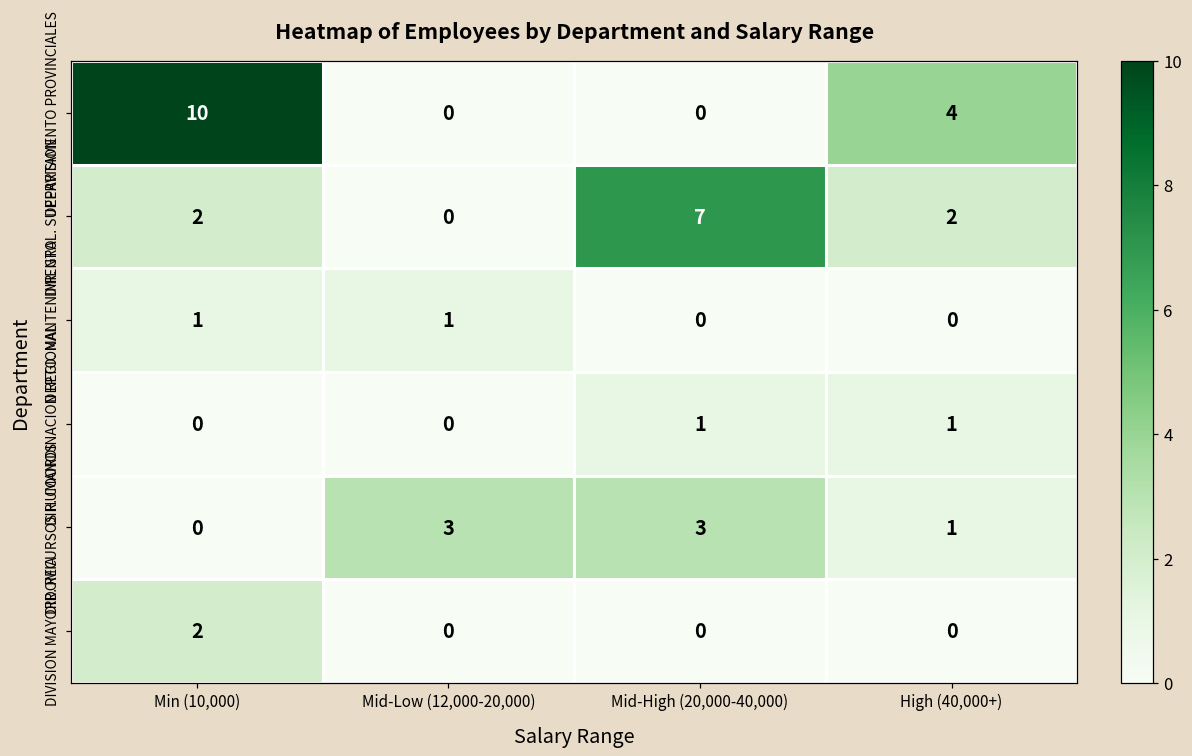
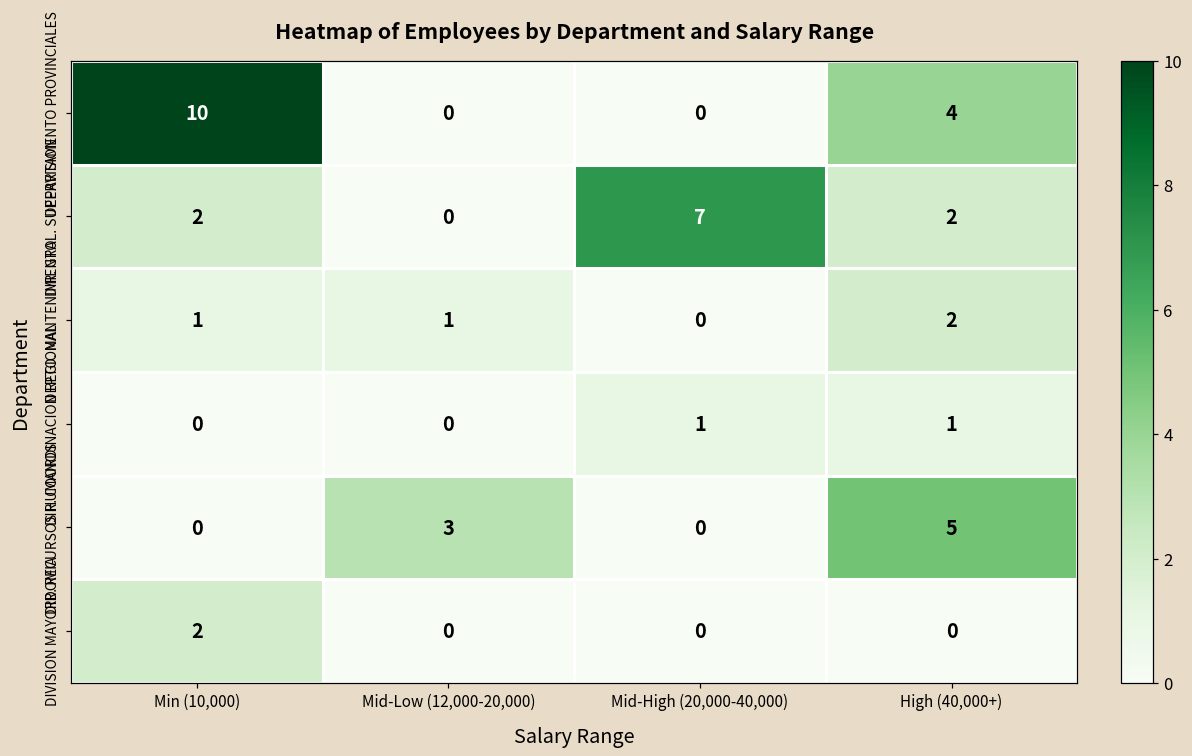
  {
    "DEPARTAMENTO PROVINCIALES": {
      "Min (10,000)": 10,
      "Mid-Low (12,000-20,000)": 0,
      "Mid-High (20,000-40,000)": 0,
      "High (40,000+)": 4
    },
    "DIR. GRAL. SUPERVISION": {
      "Min (10,000)": 2,
      "Mid-Low (12,000-20,000)": 0,
      "Mid-High (20,000-40,000)": 7,
      "High (40,000+)": 2
    },
    "DEPTO. MANTENIMIENTO": {
      "Min (10,000)": 1,
      "Mid-Low (12,000-20,000)": 1,
      "Mid-High (20,000-40,000)": 0,
-     "High (40,000+)": 0
+     "High (40,000+)": 2
    },
    "DIR. COORDINACION REGIONAL": {
      "Min (10,000)": 0,
      "Mid-Low (12,000-20,000)": 0,
      "Mid-High (20,000-40,000)": 1,
      "High (40,000+)": 1
    },
    "DIR. RECURSOS HUMANOS": {
      "Min (10,000)": 0,
      "Mid-Low (12,000-20,000)": 3,
-     "Mid-High (20,000-40,000)": 3,
-     "High (40,000+)": 1
+     "Mid-High (20,000-40,000)": 0,
+     "High (40,000+)": 5
    },
    "DIVISION MAYORDOMIA": {
      "Min (10,000)": 2,
      "Mid-Low (12,000-20,000)": 0,
      "Mid-High (20,000-40,000)": 0,
      "High (40,000+)": 0
    }
  }
